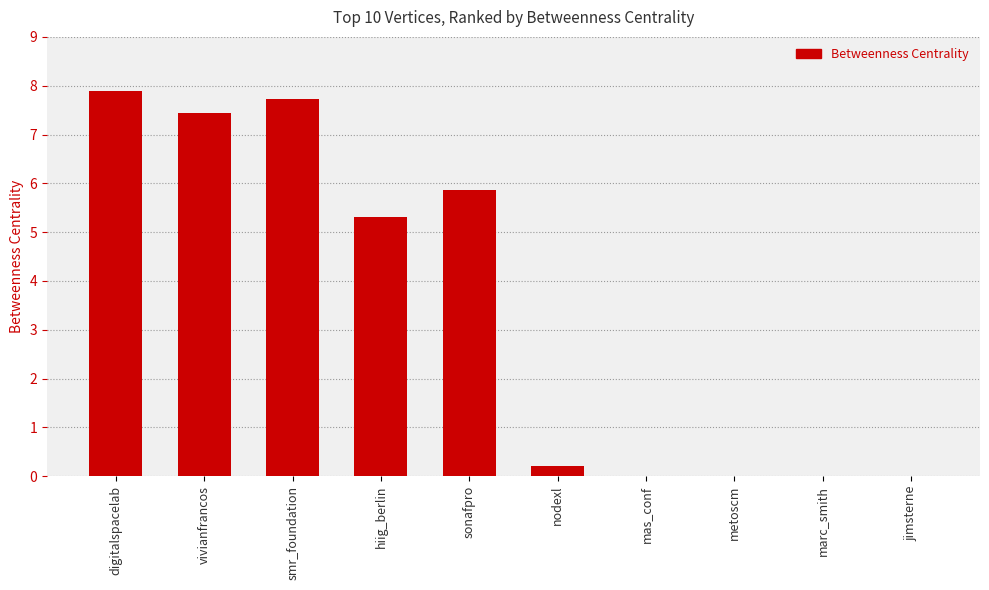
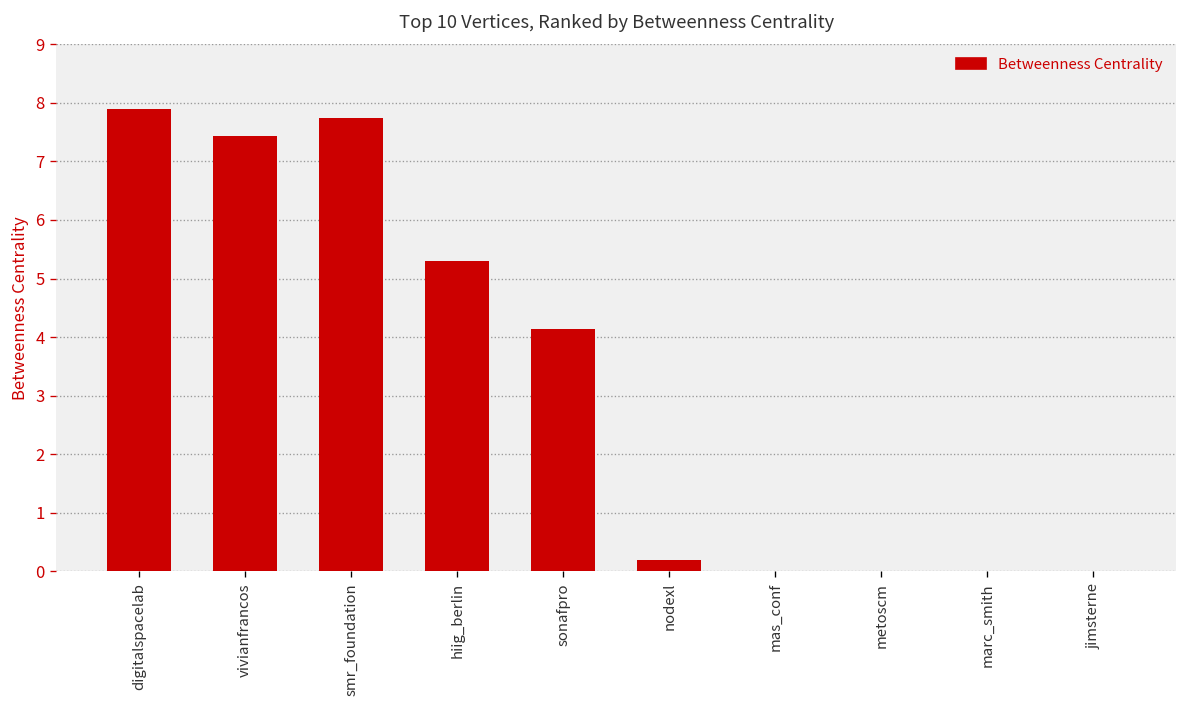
  {
    "digitalspacelab": 7.9,
    "vivianfrancos": 7.4,
    "smr_foundation": 7.7,
    "hiig_berlin": 5.3,
-   "sonafpro": 5.9,
+   "sonafpro": 4.1,
    "nodexl": 0.2,
    "mas_conf": 0.0,
    "metoscm": 0.0,
    "marc_smith": 0.0,
    "jimsterne": 0.0
  }
